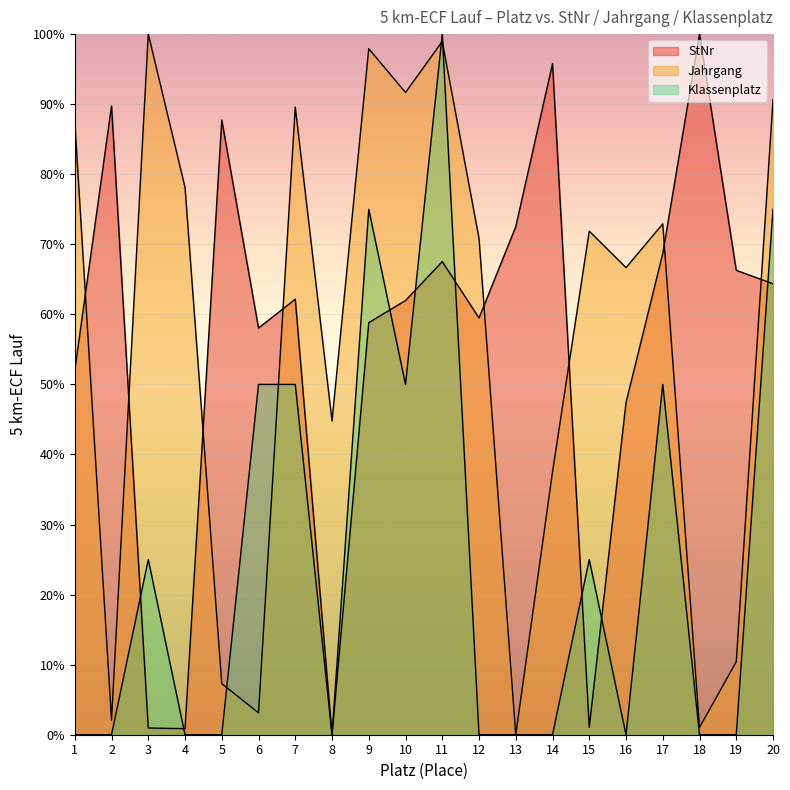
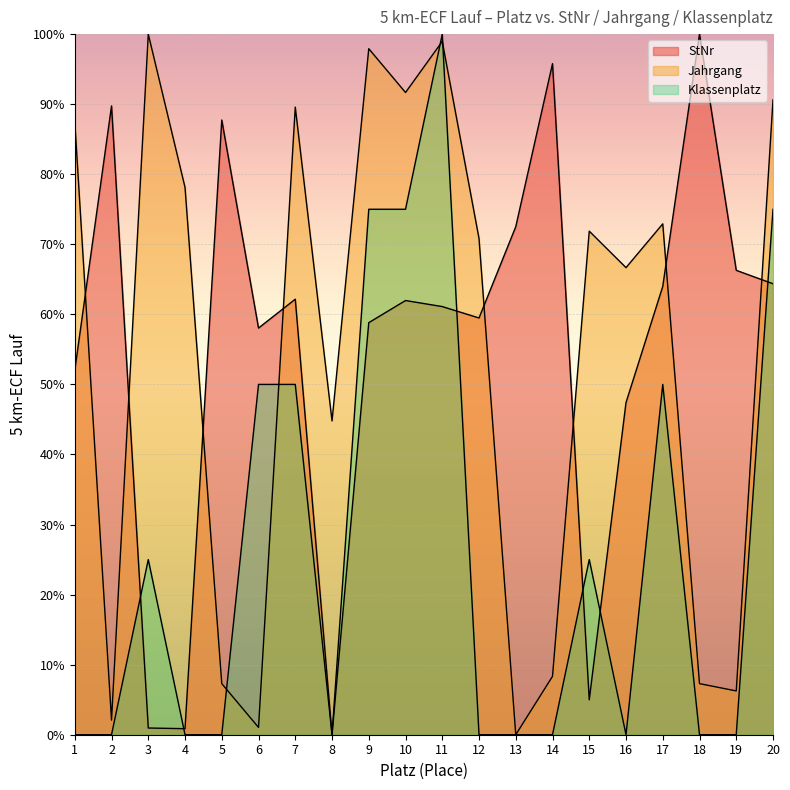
  {
    "StNr": {
      "1": "52%",
      "2": "90%",
      "3": "1%",
      "4": "1%",
      "5": "88%",
      "6": "58%",
      "7": "62%",
      "9": "59%",
      "10": "62%",
-     "11": "68%",
+     "11": "61%",
      "12": "59%",
      "13": "73%",
      "14": "96%",
-     "15": "1%",
+     "15": "5%",
      "16": "47%",
-     "17": "69%",
+     "17": "64%",
      "18": "100%",
      "19": "66%",
      "20": "64%"
    },
    "Jahrgang": {
      "1": "88%",
      "2": "2%",
      "3": "100%",
      "4": "78%",
      "5": "7%",
-     "6": "3%",
+     "6": "1%",
      "7": "90%",
      "8": "45%",
      "9": "98%",
      "10": "92%",
      "11": "99%",
      "12": "71%",
-     "14": "38%",
+     "14": "8%",
      "15": "72%",
      "16": "67%",
      "17": "73%",
-     "18": "1%",
-     "19": "10%",
+     "18": "7%",
+     "19": "6%",
      "20": "91%"
    },
    "Klassenplatz": {
      "1": "0%",
      "2": "0%",
      "3": "25%",
      "4": "0%",
      "5": "0%",
      "6": "50%",
      "7": "50%",
      "9": "75%",
-     "10": "50%",
+     "10": "75%",
      "11": "100%",
      "12": "0%",
      "14": "0%",
      "15": "25%",
      "16": "0%",
      "17": "50%",
      "18": "0%",
      "19": "0%",
      "20": "75%"
    }
  }
